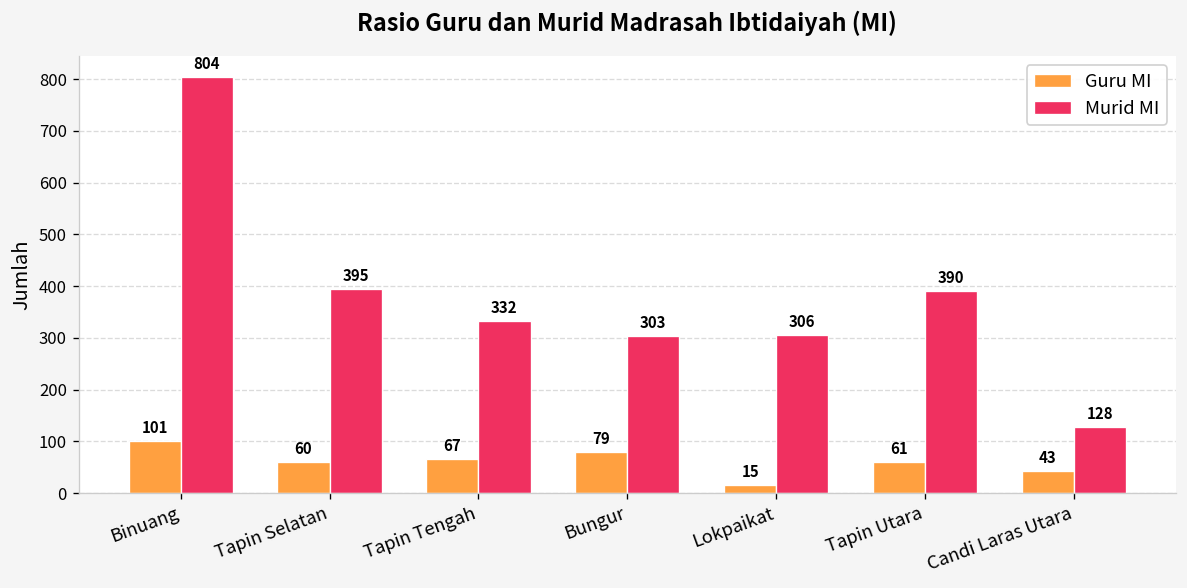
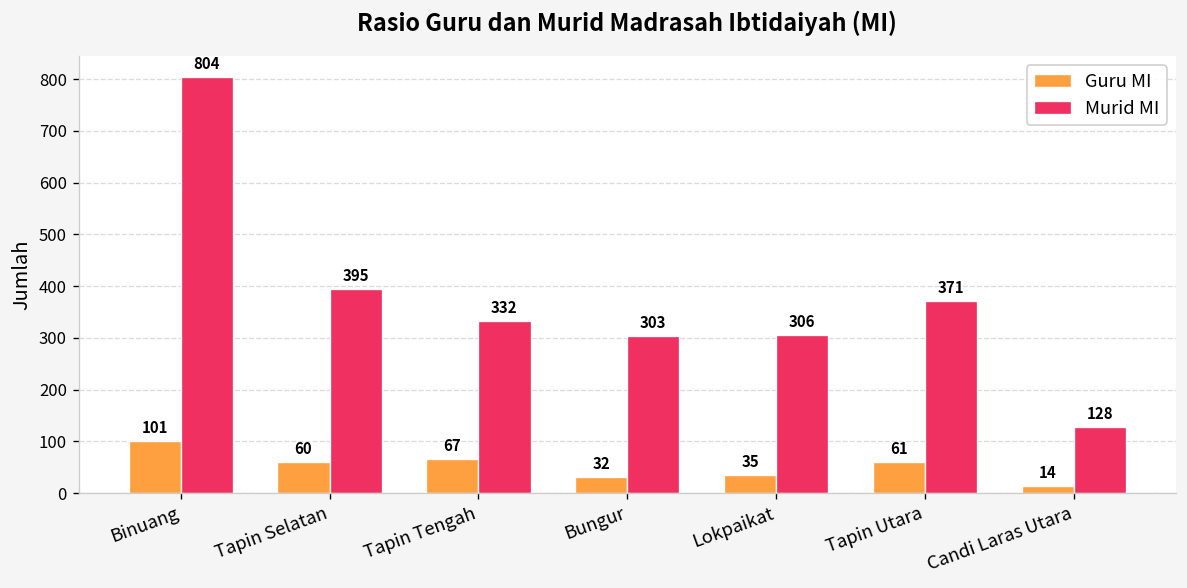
  {
    "Guru MI": {
      "Binuang": 101,
      "Tapin Selatan": 60,
      "Tapin Tengah": 67,
-     "Bungur": 79,
-     "Lokpaikat": 15,
+     "Bungur": 32,
+     "Lokpaikat": 35,
      "Tapin Utara": 61,
-     "Candi Laras Utara": 43
+     "Candi Laras Utara": 14
    },
    "Murid MI": {
      "Binuang": 804,
      "Tapin Selatan": 395,
      "Tapin Tengah": 332,
      "Bungur": 303,
      "Lokpaikat": 306,
-     "Tapin Utara": 390,
+     "Tapin Utara": 371,
      "Candi Laras Utara": 128
    }
  }
